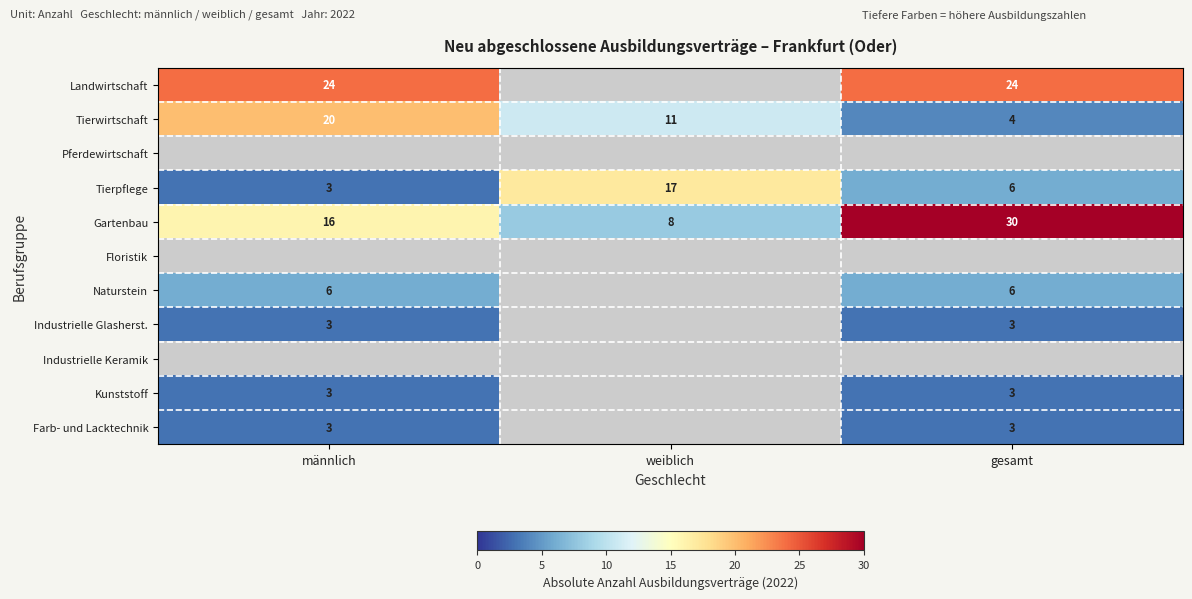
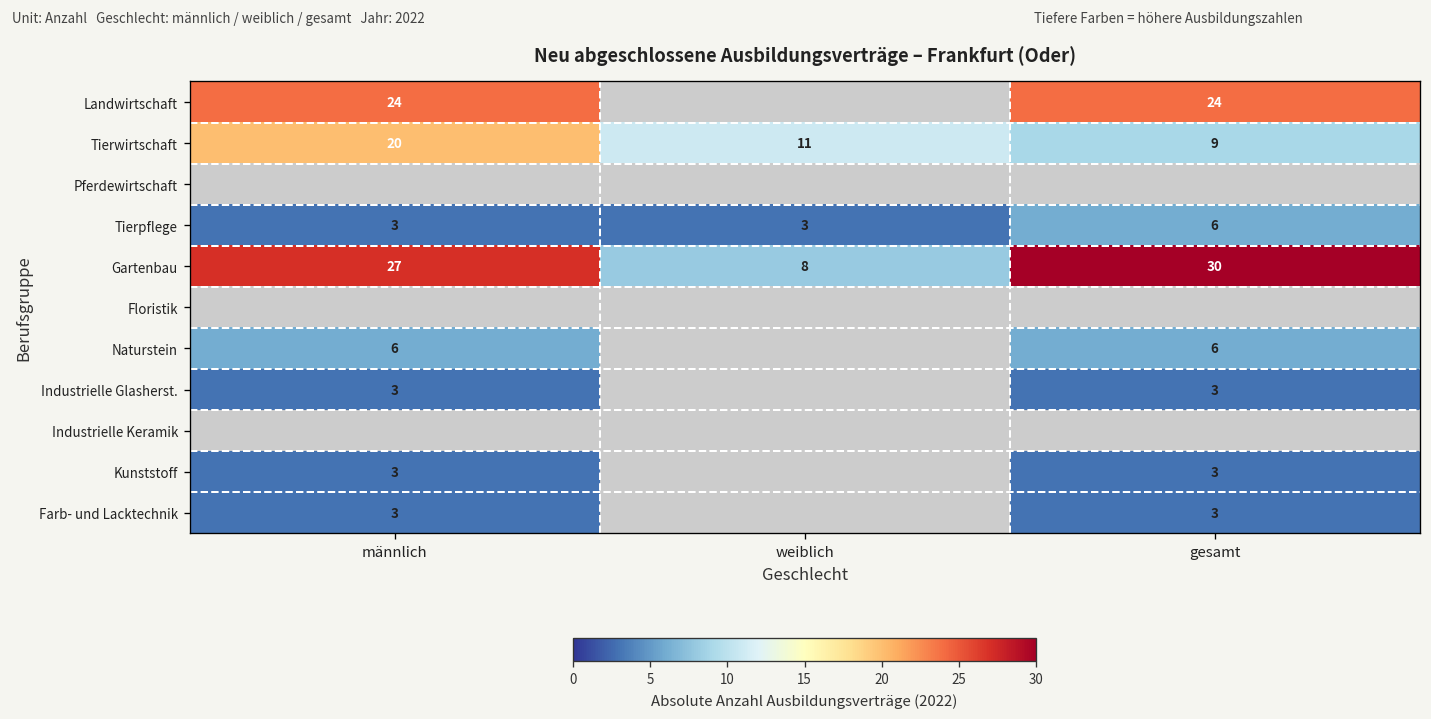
  {
    "Landwirtschaft": {
      "männlich": 24,
      "gesamt": 24
    },
    "Tierwirtschaft": {
      "männlich": 20,
      "weiblich": 11,
-     "gesamt": 4
+     "gesamt": 9
    },
    "Tierpflege": {
      "männlich": 3,
-     "weiblich": 17,
+     "weiblich": 3,
      "gesamt": 6
    },
    "Gartenbau": {
-     "männlich": 16,
+     "männlich": 27,
      "weiblich": 8,
      "gesamt": 30
    },
    "Naturstein": {
      "männlich": 6,
      "gesamt": 6
    },
    "Industrielle Glasherst.": {
      "männlich": 3,
      "gesamt": 3
    },
    "Kunststoff": {
      "männlich": 3,
      "gesamt": 3
    },
    "Farb- und Lacktechnik": {
      "männlich": 3,
      "gesamt": 3
    }
  }
